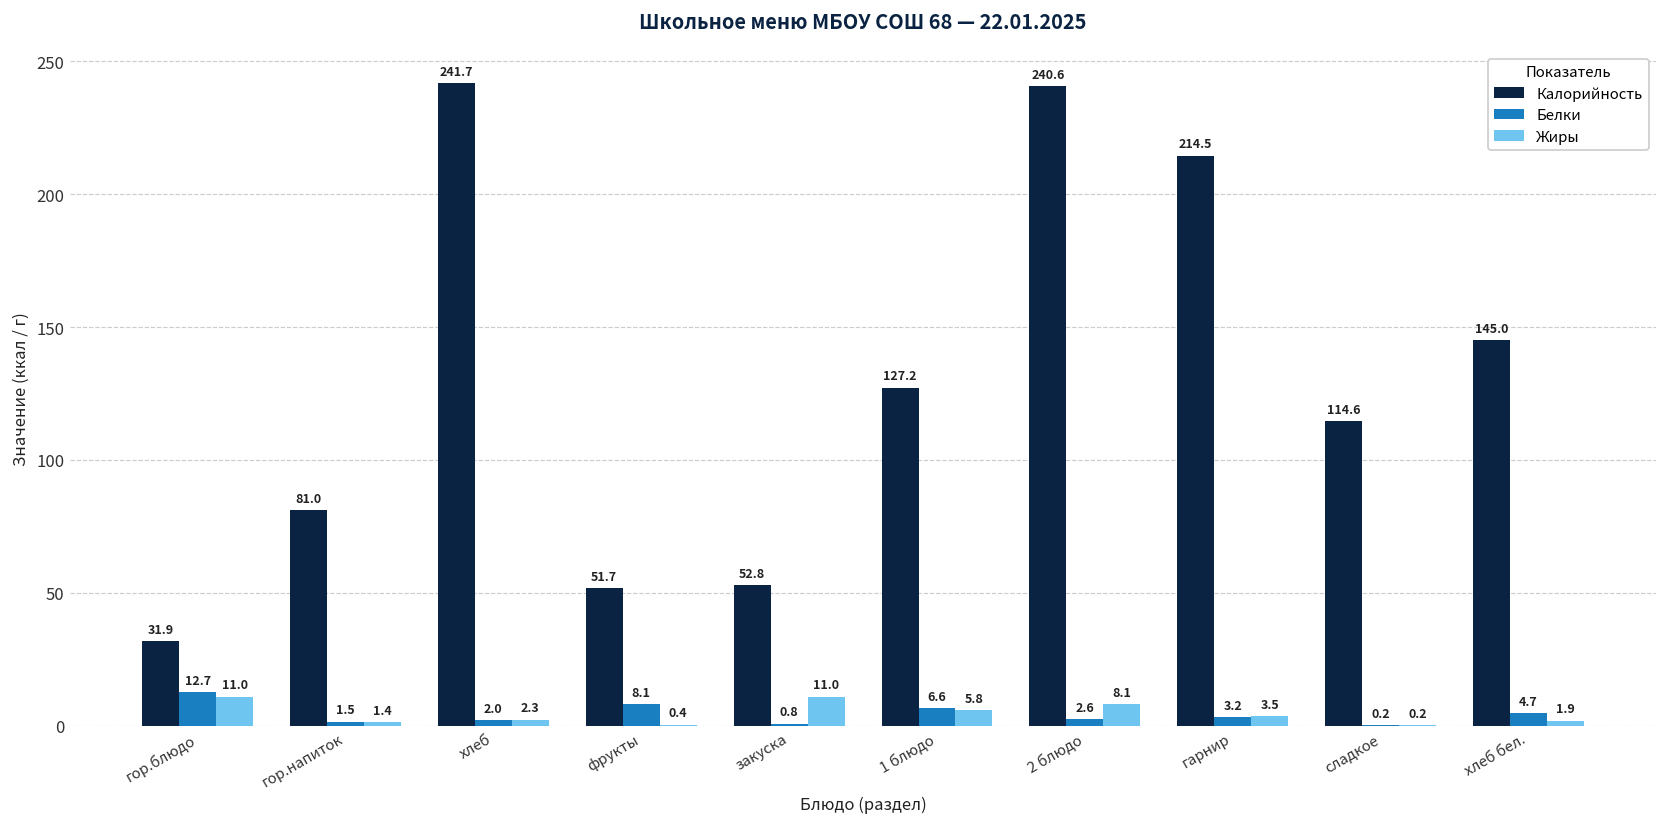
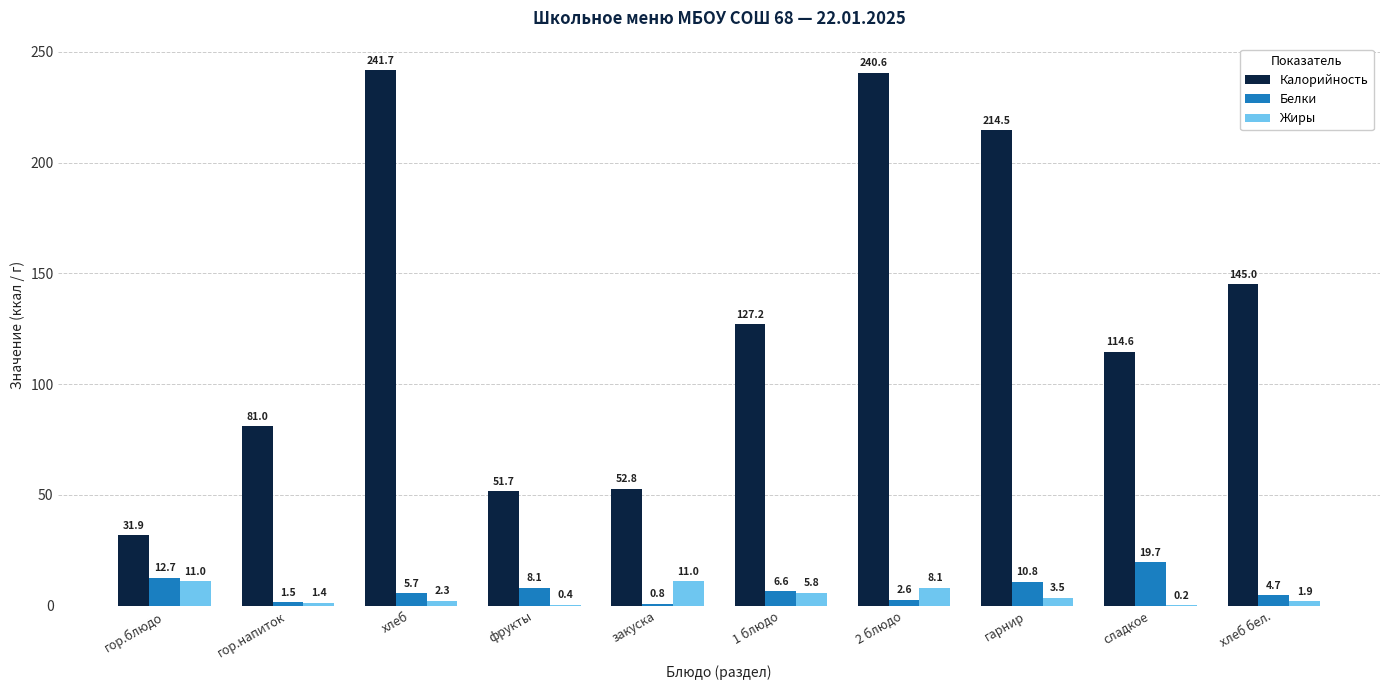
  {
    "Калорийность": {
      "гор.блюдо": 31.9,
      "гор.напиток": 81.0,
      "хлеб": 241.7,
      "фрукты": 51.7,
      "закуска": 52.8,
      "1 блюдо": 127.2,
      "2 блюдо": 240.6,
      "гарнир": 214.5,
      "сладкое": 114.6,
      "хлеб бел.": 145.0
    },
    "Белки": {
      "гор.блюдо": 12.7,
      "гор.напиток": 1.5,
-     "хлеб": 2.0,
+     "хлеб": 5.7,
      "фрукты": 8.1,
      "закуска": 0.8,
      "1 блюдо": 6.6,
      "2 блюдо": 2.6,
-     "гарнир": 3.2,
-     "сладкое": 0.2,
+     "гарнир": 10.8,
+     "сладкое": 19.7,
      "хлеб бел.": 4.7
    },
    "Жиры": {
      "гор.блюдо": 11.0,
      "гор.напиток": 1.4,
      "хлеб": 2.3,
      "фрукты": 0.4,
      "закуска": 11.0,
      "1 блюдо": 5.8,
      "2 блюдо": 8.1,
      "гарнир": 3.5,
      "сладкое": 0.2,
      "хлеб бел.": 1.9
    }
  }
